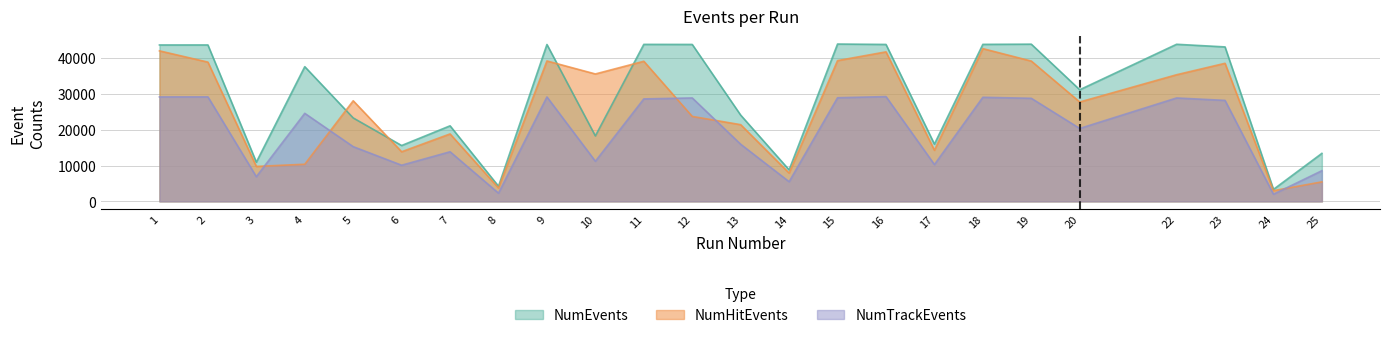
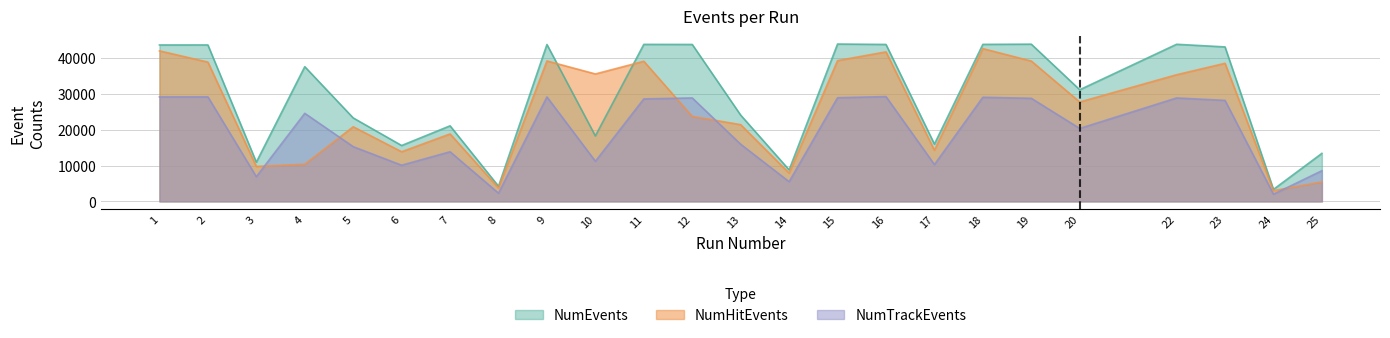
  {
    "NumHitEvents": {
      "1": 42000,
      "2": 39000,
      "3": 10000,
      "4": 10000,
-     "5": 28000,
+     "5": 21000,
      "6": 14000,
      "7": 19000,
      "9": 39000,
      "10": 36000,
      "11": 39000,
      "12": 24000,
      "13": 21000,
      "14": 8000,
      "15": 39000,
      "16": 42000,
      "17": 14000,
      "18": 43000,
      "19": 39000,
      "20": 28000,
      "22": 35000,
      "23": 39000,
      "25": 5000
    }
  }
